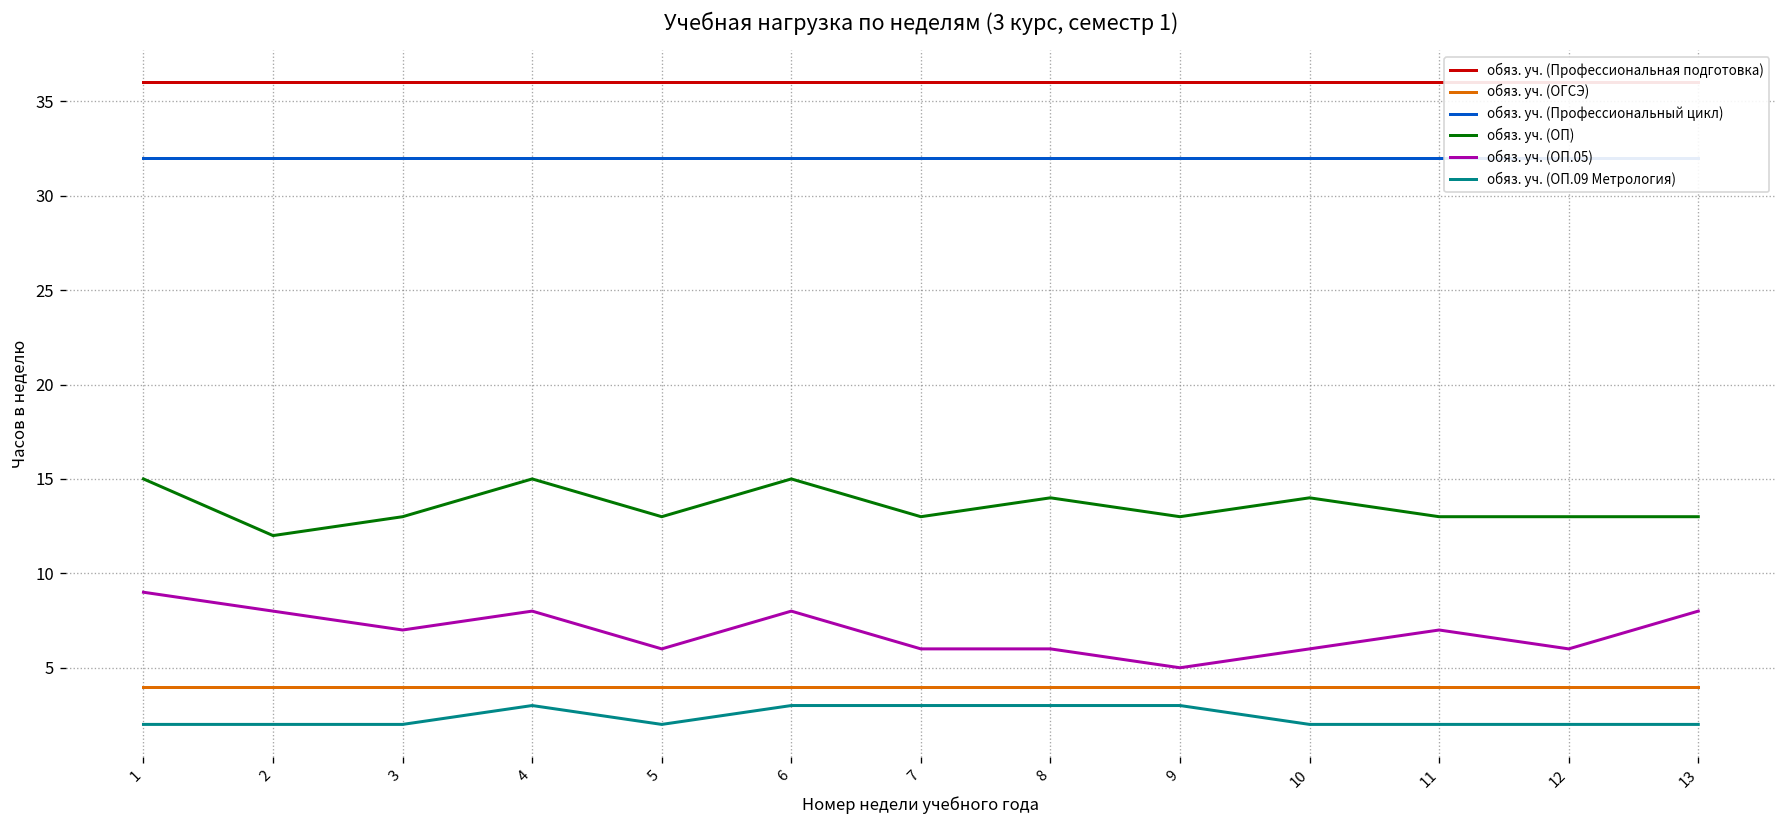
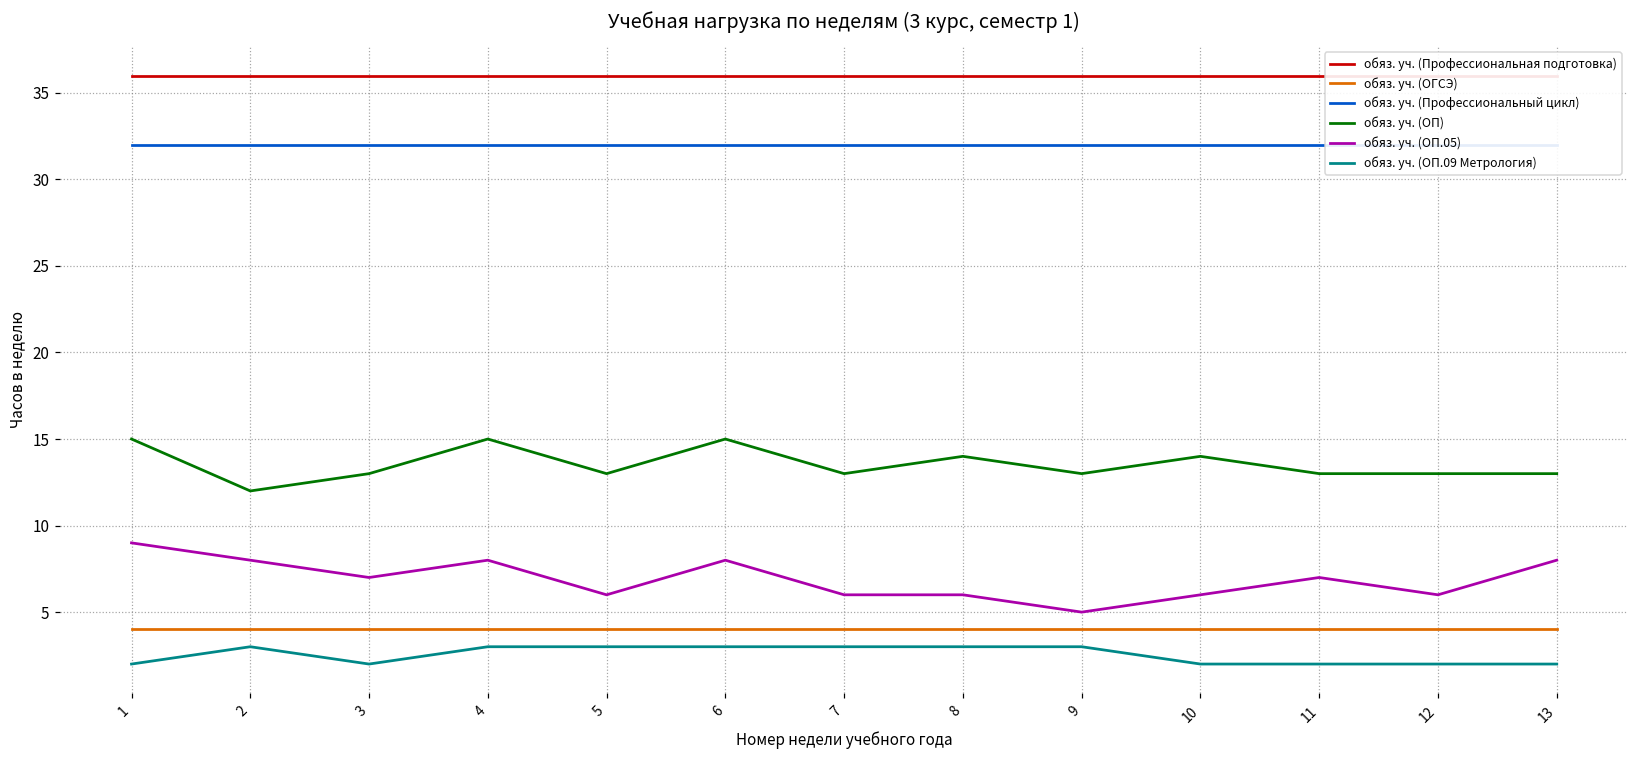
  {
    "обяз. уч. (Профессиональная подготовка)": {
      "1": 36,
      "2": 36,
      "3": 36,
      "4": 36,
      "5": 36,
      "6": 36,
      "7": 36,
      "8": 36,
      "9": 36,
      "10": 36,
      "11": 36
    },
    "обяз. уч. (ОГСЭ)": {
      "1": 4,
      "2": 4,
      "3": 4,
      "4": 4,
      "5": 4,
      "6": 4,
      "7": 4,
      "8": 4,
      "9": 4,
      "10": 4,
      "11": 4,
      "12": 4,
      "13": 4
    },
    "обяз. уч. (Профессиональный цикл)": {
      "1": 32,
      "2": 32,
      "3": 32,
      "4": 32,
      "5": 32,
      "6": 32,
      "7": 32,
      "8": 32,
      "9": 32,
      "10": 32,
      "11": 32
    },
    "обяз. уч. (ОП)": {
      "1": 15,
      "2": 12,
      "3": 13,
      "4": 15,
      "5": 13,
      "6": 15,
      "7": 13,
      "8": 14,
      "9": 13,
      "10": 14,
      "11": 13,
      "12": 13,
      "13": 13
    },
    "обяз. уч. (ОП.05)": {
      "1": 9,
      "2": 8,
      "3": 7,
      "4": 8,
      "5": 6,
      "6": 8,
      "7": 6,
      "8": 6,
      "9": 5,
      "10": 6,
      "11": 7,
      "12": 6,
      "13": 8
    },
    "обяз. уч. (ОП.09 Метрология)": {
      "1": 2,
-     "2": 2,
+     "2": 3,
      "3": 2,
      "4": 3,
-     "5": 2,
+     "5": 3,
      "6": 3,
      "7": 3,
      "8": 3,
      "9": 3,
      "10": 2,
      "11": 2,
      "12": 2,
      "13": 2
    }
  }
